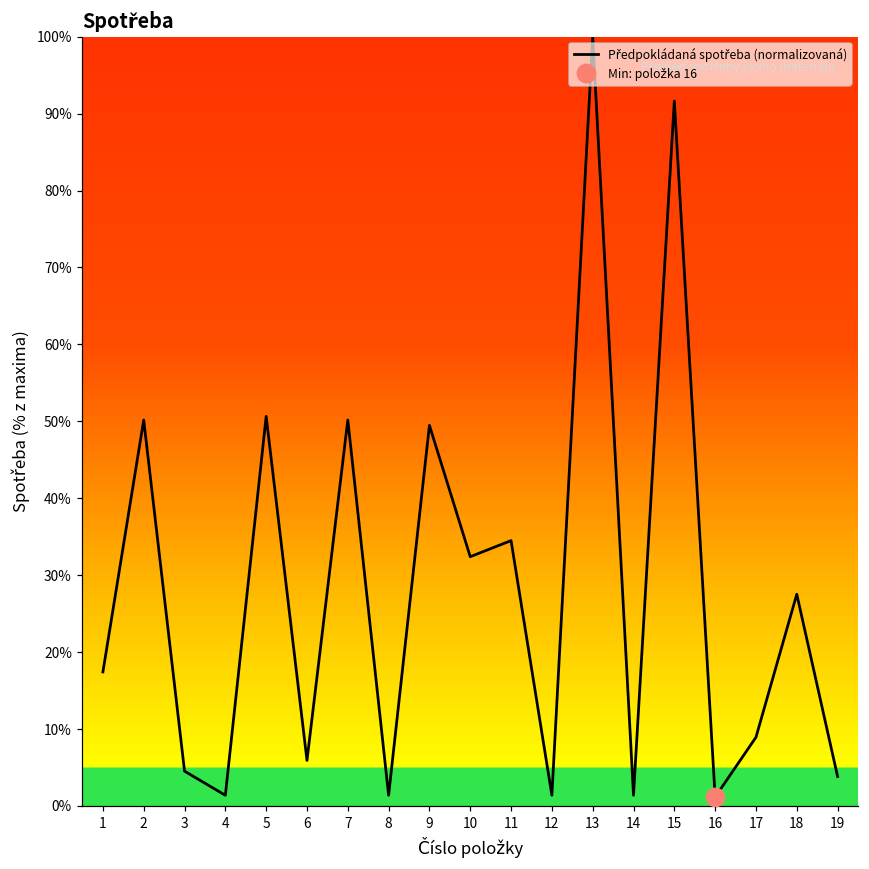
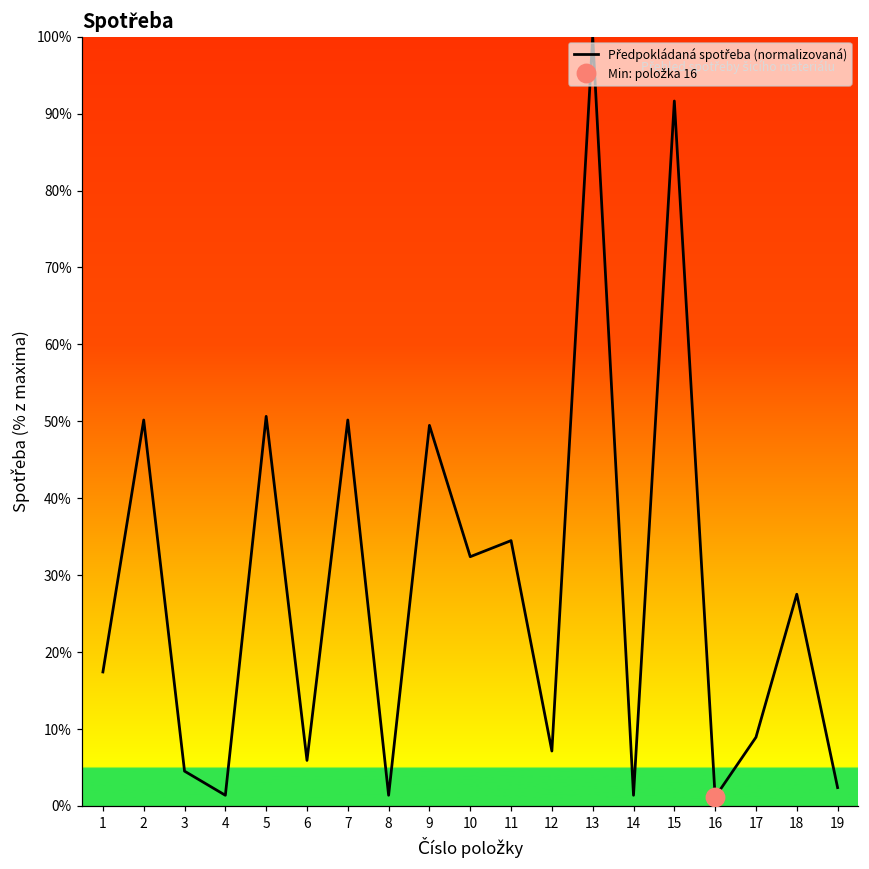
  {
    "Předpokládaná spotřeba (normalizovaná)": {
      "1": "17%",
      "2": "50%",
      "3": "5%",
      "4": "1%",
      "5": "51%",
      "6": "6%",
      "7": "50%",
      "8": "1%",
      "9": "49%",
      "10": "32%",
      "11": "34%",
-     "12": "1%",
+     "12": "7%",
      "13": "100%",
      "14": "1%",
      "15": "92%",
      "17": "9%",
      "18": "28%",
-     "19": "4%"
+     "19": "2%"
    }
  }
